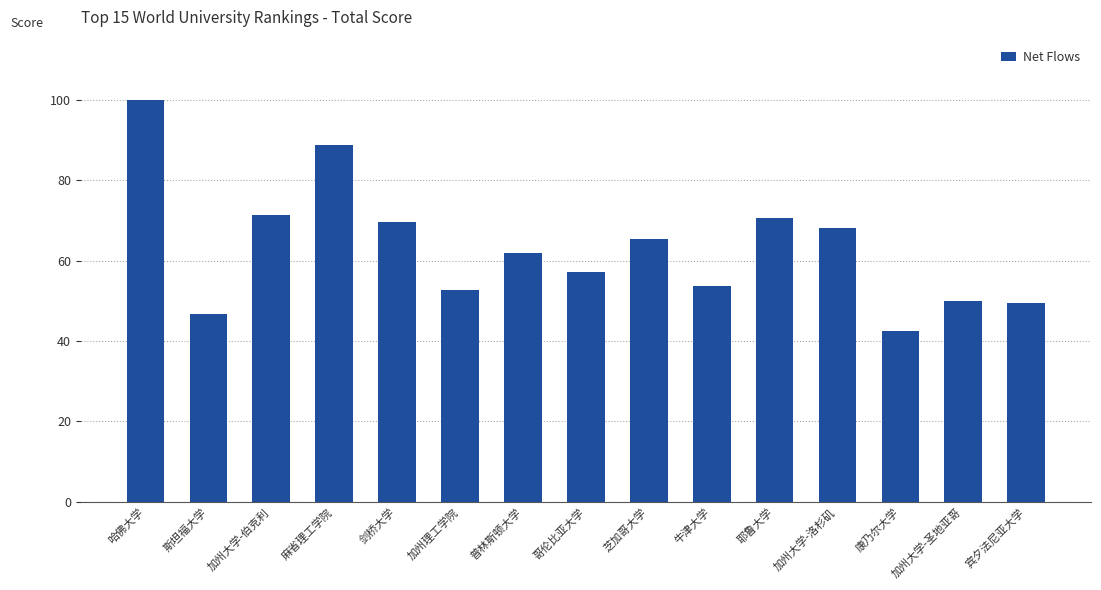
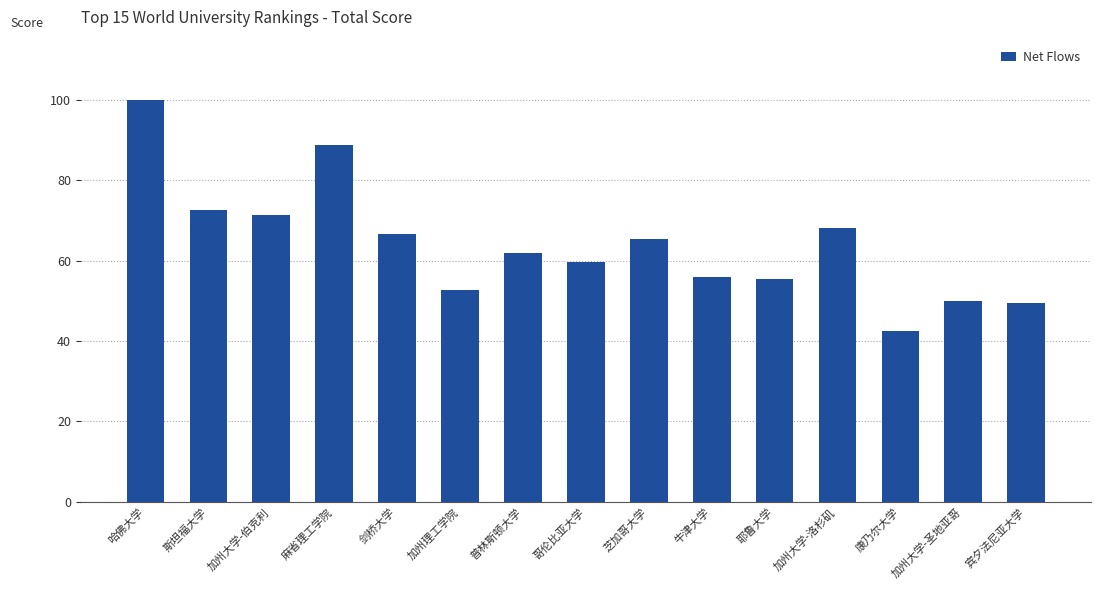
  {
    "哈佛大学": 100,
-   "斯坦福大学": 47,
+   "斯坦福大学": 73,
    "加州大学-伯克利": 71,
    "麻省理工学院": 89,
-   "剑桥大学": 70,
+   "剑桥大学": 67,
    "加州理工学院": 53,
    "普林斯顿大学": 62,
-   "哥伦比亚大学": 57,
+   "哥伦比亚大学": 60,
    "芝加哥大学": 65,
-   "牛津大学": 54,
-   "耶鲁大学": 71,
+   "牛津大学": 56,
+   "耶鲁大学": 55,
    "加州大学-洛杉矶": 68,
    "康乃尔大学": 43,
    "加州大学-圣地亚哥": 50,
    "宾夕法尼亚大学": 50
  }
